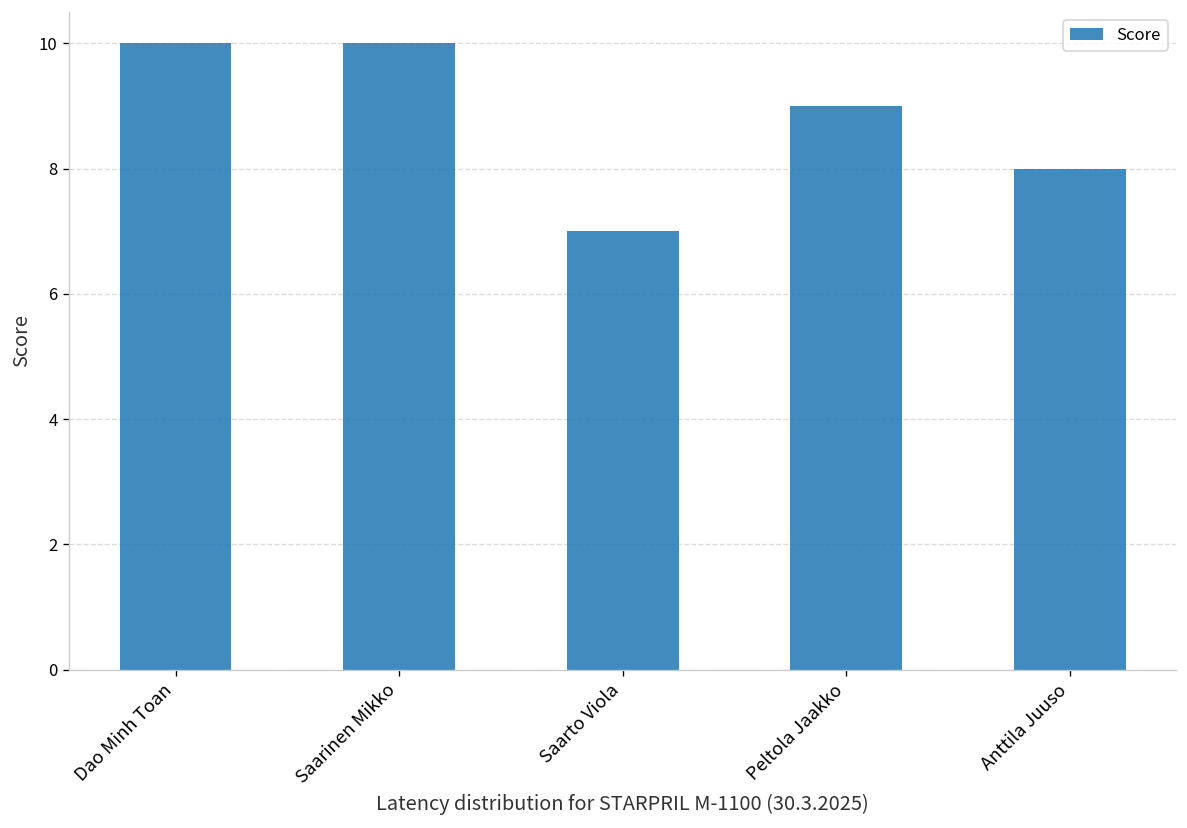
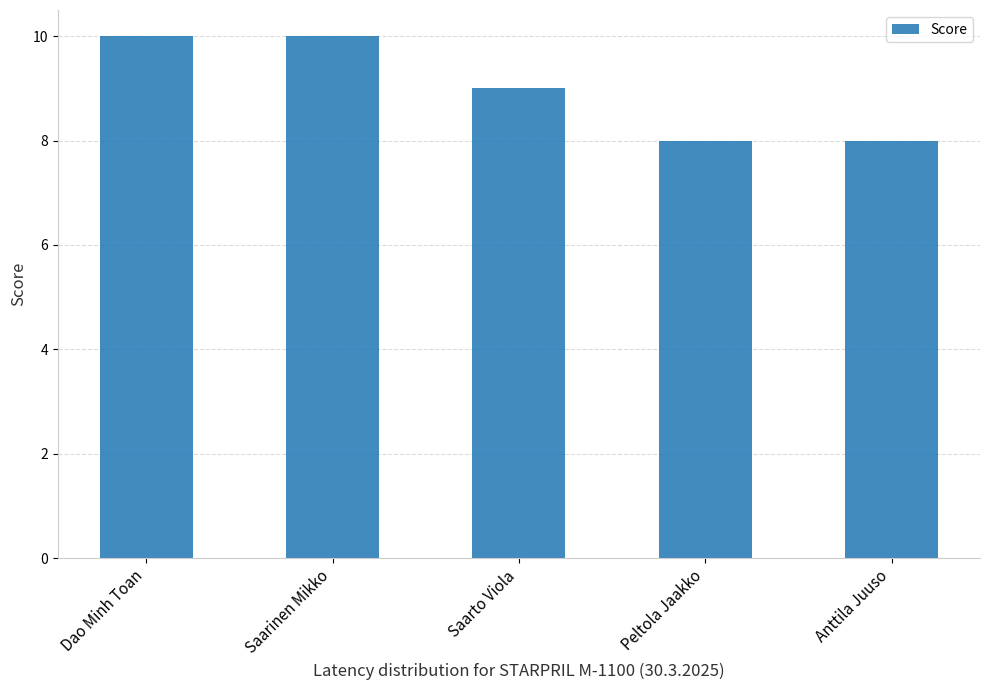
  {
    "Dao Minh Toan": 10,
    "Saarinen Mikko": 10,
-   "Saarto Viola": 7,
-   "Peltola Jaakko": 9,
+   "Saarto Viola": 9,
+   "Peltola Jaakko": 8,
    "Anttila Juuso": 8
  }
